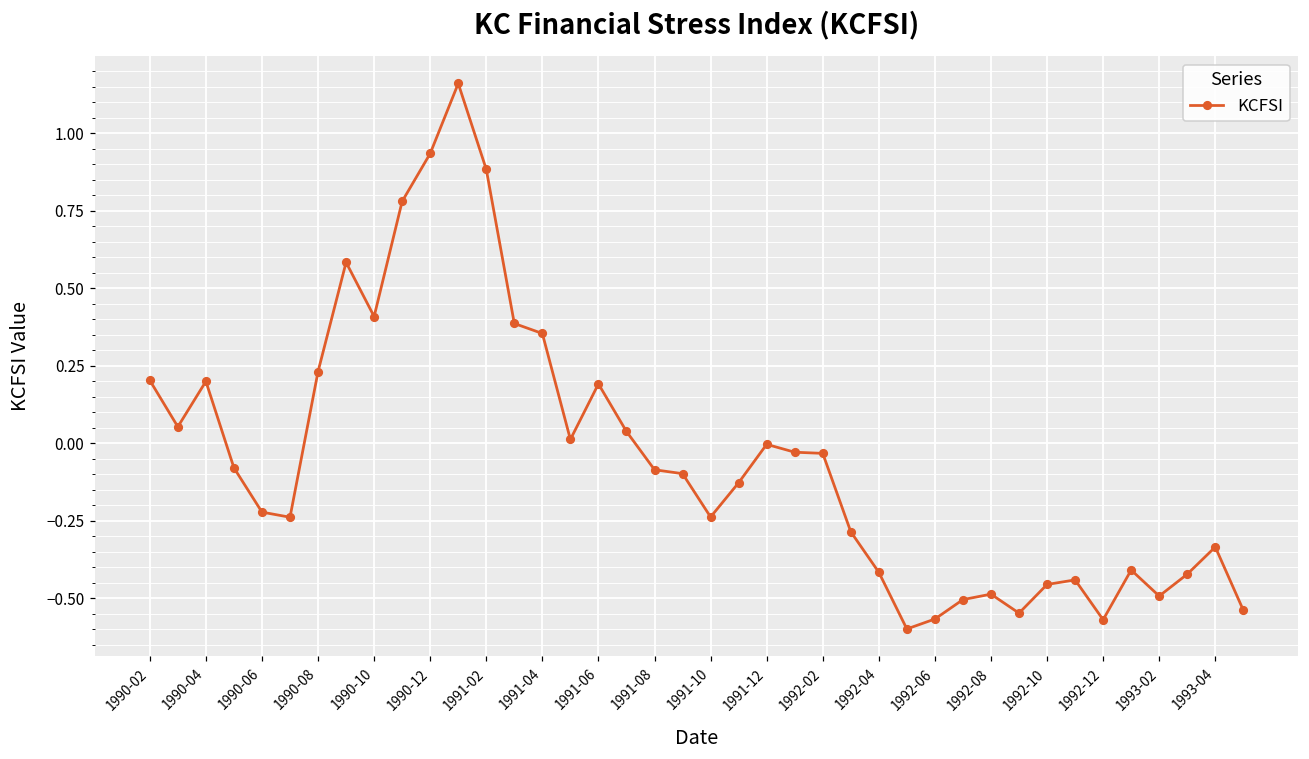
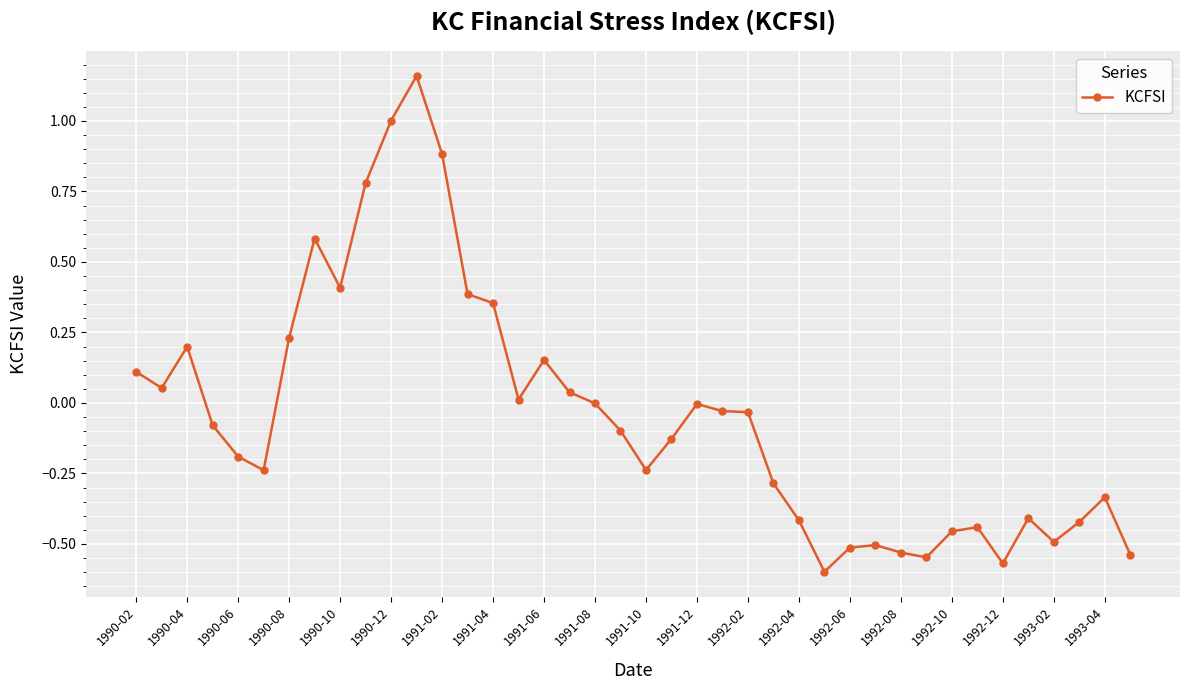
  {
-   "1990-02": 0.20,
+   "1990-02": 0.11,
    "1990-04": 0.20,
-   "1990-06": -0.22,
+   "1990-06": -0.19,
    "1990-08": 0.23,
    "1990-10": 0.41,
-   "1990-12": 0.93,
+   "1990-12": 1.00,
    "1991-02": 0.88,
    "1991-04": 0.35,
-   "1991-06": 0.19,
-   "1991-08": -0.09,
+   "1991-06": 0.15,
+   "1991-08": 0.00,
    "1991-10": -0.24,
    "1991-12": 0.00,
    "1992-02": -0.03,
    "1992-04": -0.42,
-   "1992-06": -0.57,
-   "1992-08": -0.49,
+   "1992-06": -0.51,
+   "1992-08": -0.53,
    "1992-10": -0.46,
    "1992-12": -0.57,
    "1993-02": -0.49,
    "1993-04": -0.33
  }
